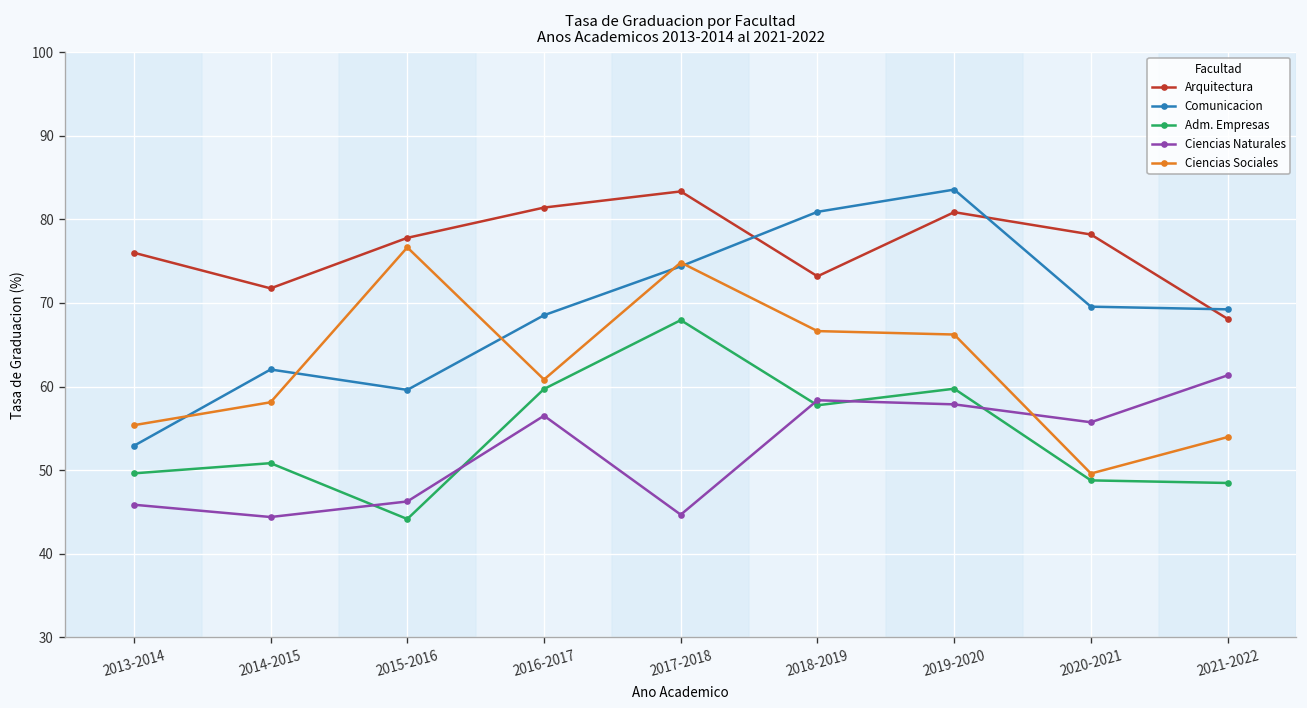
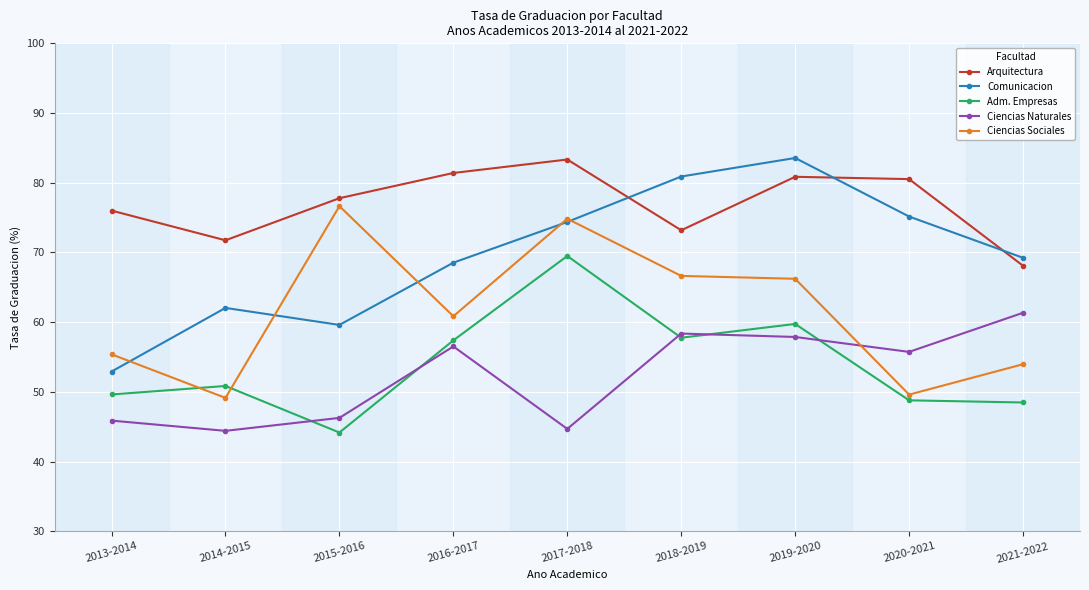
  {
    "Arquitectura": {
      "2013-2014": 76,
      "2014-2015": 72,
      "2015-2016": 78,
      "2016-2017": 81,
      "2017-2018": 83,
      "2018-2019": 73,
      "2019-2020": 81,
-     "2020-2021": 78,
+     "2020-2021": 81,
      "2021-2022": 68
    },
    "Comunicacion": {
      "2013-2014": 53,
      "2014-2015": 62,
      "2015-2016": 60,
      "2016-2017": 69,
      "2017-2018": 74,
      "2018-2019": 81,
      "2019-2020": 84,
-     "2020-2021": 70,
+     "2020-2021": 75,
      "2021-2022": 69
    },
    "Adm. Empresas": {
      "2013-2014": 50,
      "2014-2015": 51,
      "2015-2016": 44,
-     "2016-2017": 60,
-     "2017-2018": 68,
+     "2016-2017": 57,
+     "2017-2018": 69,
      "2018-2019": 58,
      "2019-2020": 60,
      "2020-2021": 49,
      "2021-2022": 48
    },
    "Ciencias Naturales": {
      "2013-2014": 46,
      "2014-2015": 44,
      "2015-2016": 46,
      "2016-2017": 57,
      "2017-2018": 45,
      "2018-2019": 58,
      "2019-2020": 58,
      "2020-2021": 56,
      "2021-2022": 61
    },
    "Ciencias Sociales": {
      "2013-2014": 55,
-     "2014-2015": 58,
+     "2014-2015": 49,
      "2015-2016": 77,
      "2016-2017": 61,
      "2017-2018": 75,
      "2018-2019": 67,
      "2019-2020": 66,
      "2020-2021": 50,
      "2021-2022": 54
    }
  }
